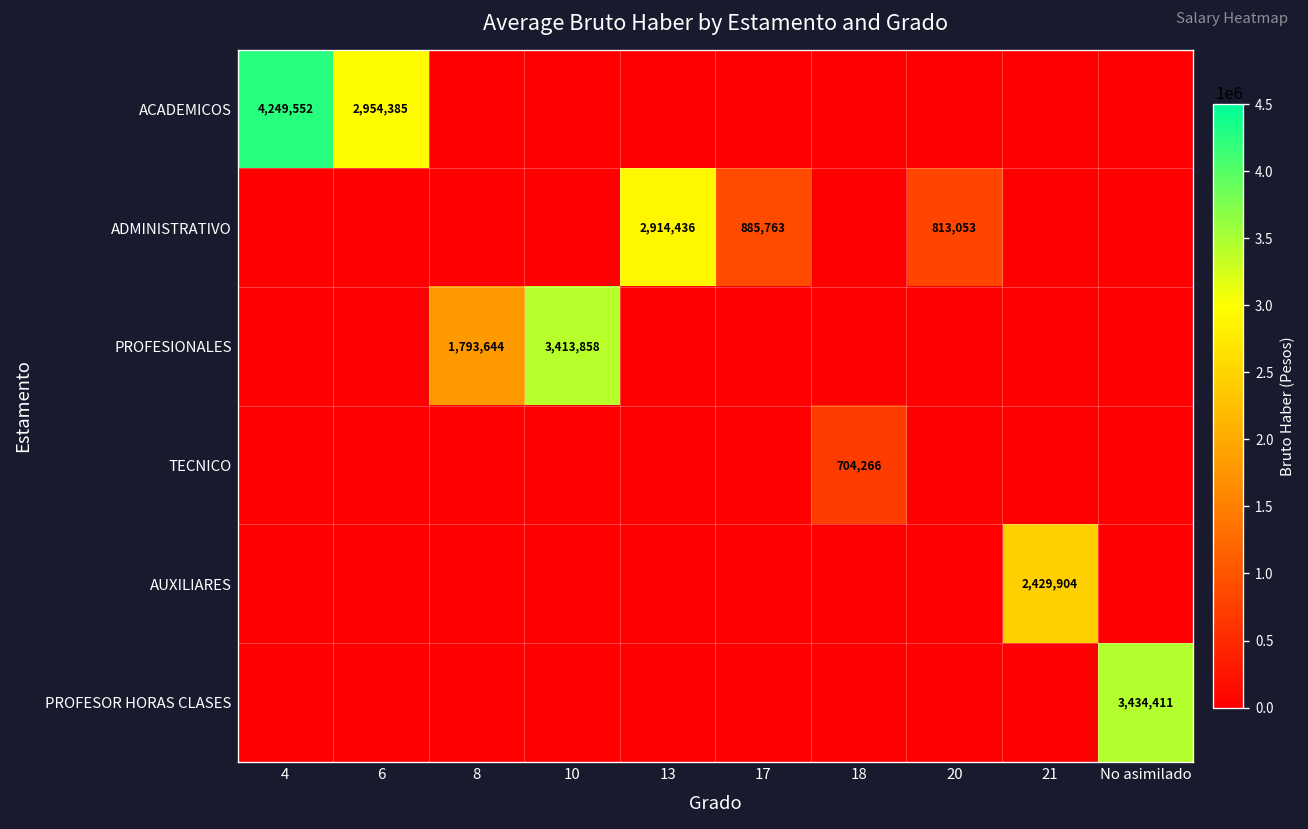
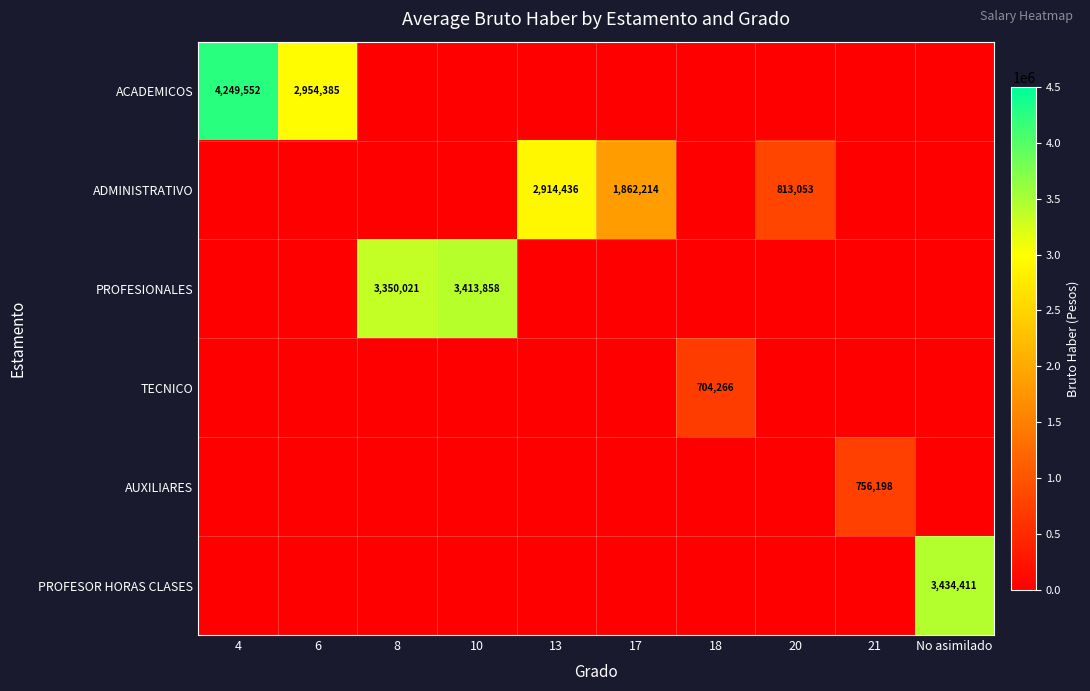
  {
    "ACADEMICOS": {
      "4": "4,249,552",
      "6": "2,954,385"
    },
    "ADMINISTRATIVO": {
      "13": "2,914,436",
-     "17": "885,763",
+     "17": "1,862,214",
      "20": "813,053"
    },
    "PROFESIONALES": {
-     "8": "1,793,644",
+     "8": "3,350,021",
      "10": "3,413,858"
    },
    "TECNICO": {
      "18": "704,266"
    },
    "AUXILIARES": {
-     "21": "2,429,904"
+     "21": "756,198"
    },
    "PROFESOR HORAS CLASES": {
      "No asimilado": "3,434,411"
    }
  }
